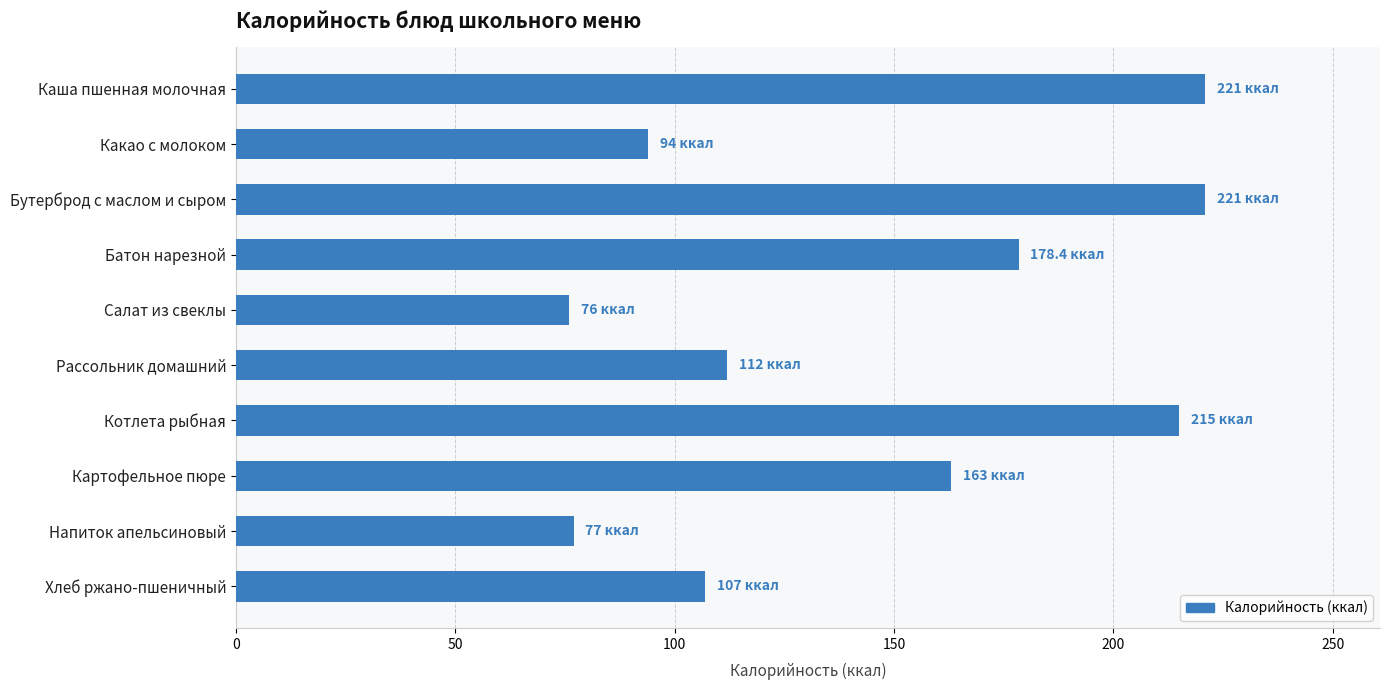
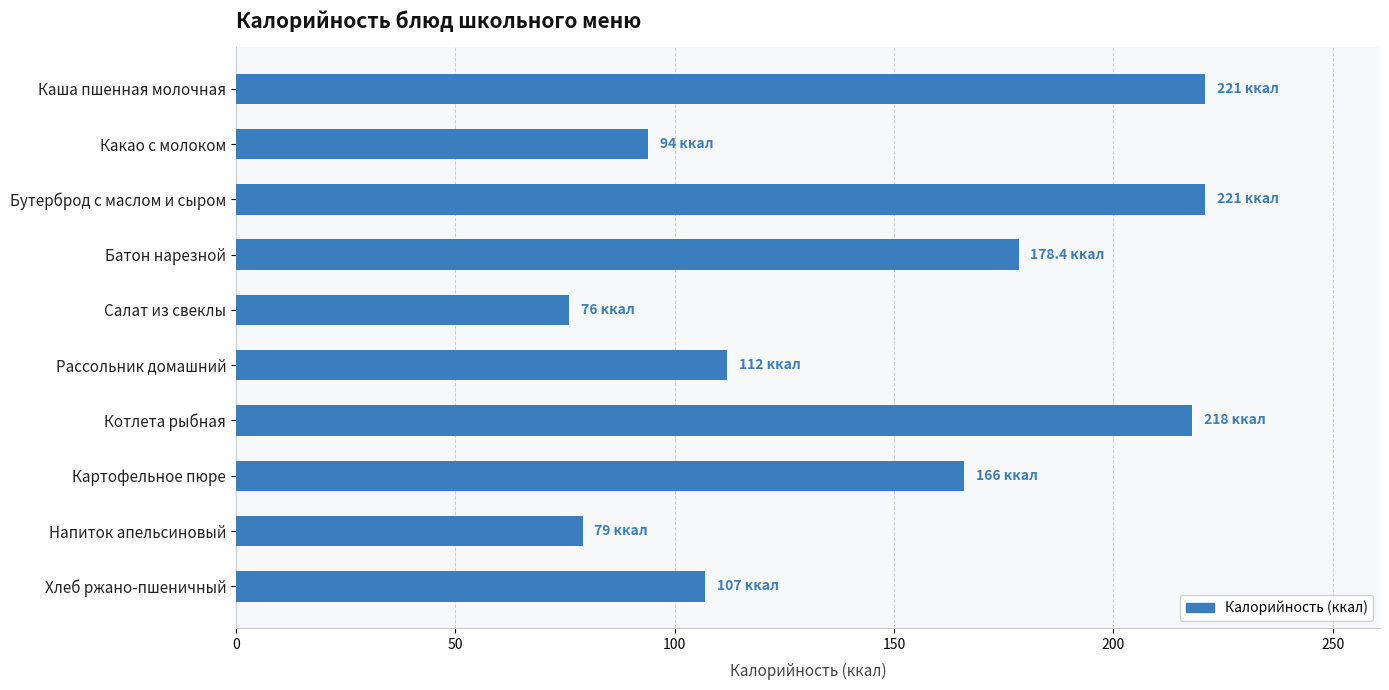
  {
    "Каша пшенная молочная": 221,
    "Какао с молоком": 94,
    "Бутерброд с маслом и сыром": 221,
    "Батон нарезной": 178.4,
    "Салат из свеклы": 76,
    "Рассольник домашний": 112,
-   "Котлета рыбная": 215,
-   "Картофельное пюре": 163,
-   "Напиток апельсиновый": 77,
+   "Котлета рыбная": 218,
+   "Картофельное пюре": 166,
+   "Напиток апельсиновый": 79,
    "Хлеб ржано-пшеничный": 107
  }
